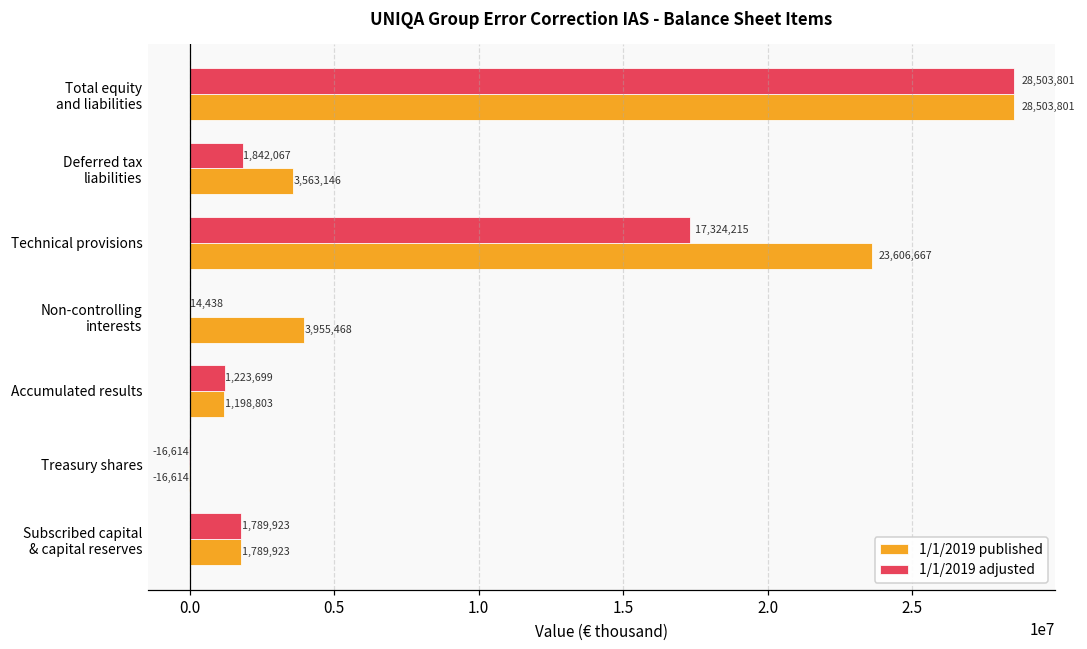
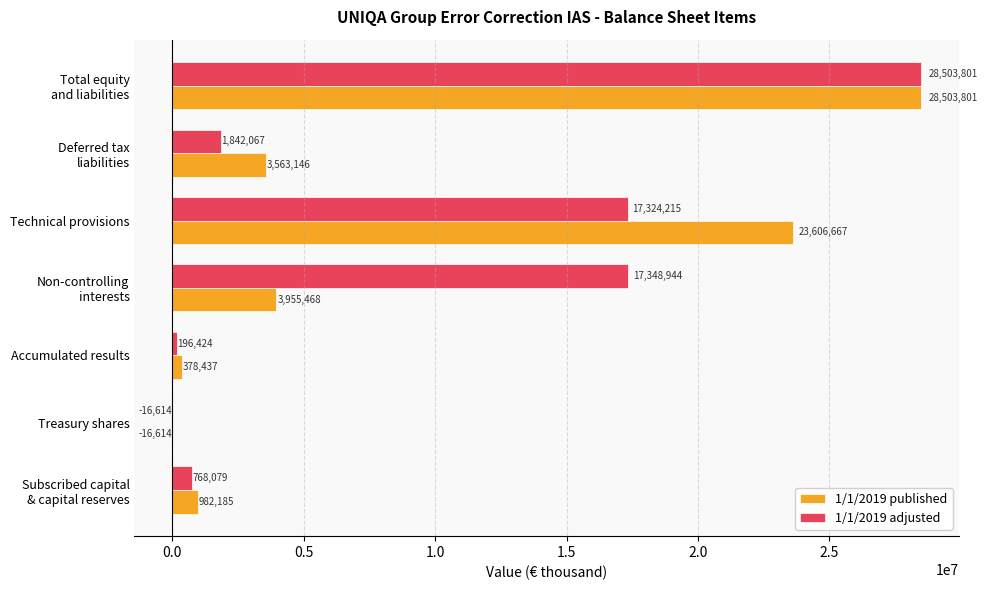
  {
    "1/1/2019 published": {
      "Total equity and liabilities": "28,503,801",
      "Deferred tax liabilities": "3,563,146",
      "Technical provisions": "23,606,667",
      "Non-controlling interests": "3,955,468",
-     "Accumulated results": "1,198,803",
+     "Accumulated results": "378,437",
      "Treasury shares": "-16,614",
-     "Subscribed capital & capital reserves": "1,789,923"
+     "Subscribed capital & capital reserves": "982,185"
    },
    "1/1/2019 adjusted": {
      "Total equity and liabilities": "28,503,801",
      "Deferred tax liabilities": "1,842,067",
      "Technical provisions": "17,324,215",
-     "Non-controlling interests": "14,438",
-     "Accumulated results": "1,223,699",
+     "Non-controlling interests": "17,348,944",
+     "Accumulated results": "196,424",
      "Treasury shares": "-16,614",
-     "Subscribed capital & capital reserves": "1,789,923"
+     "Subscribed capital & capital reserves": "768,079"
    }
  }
